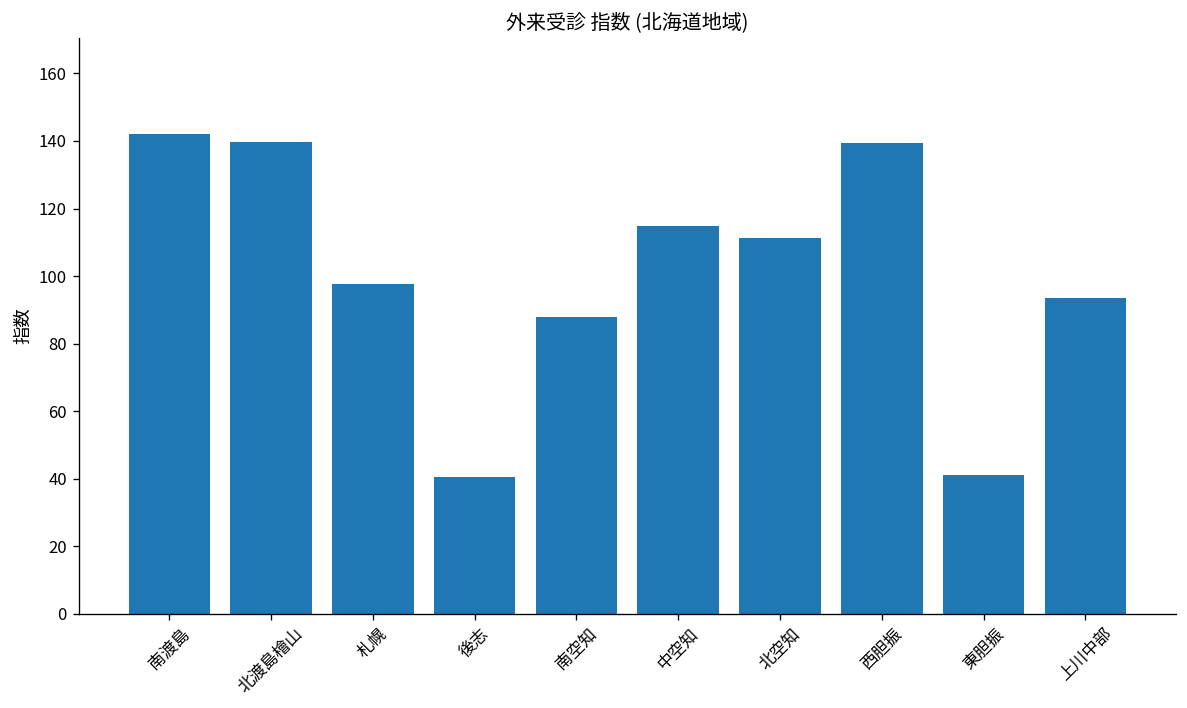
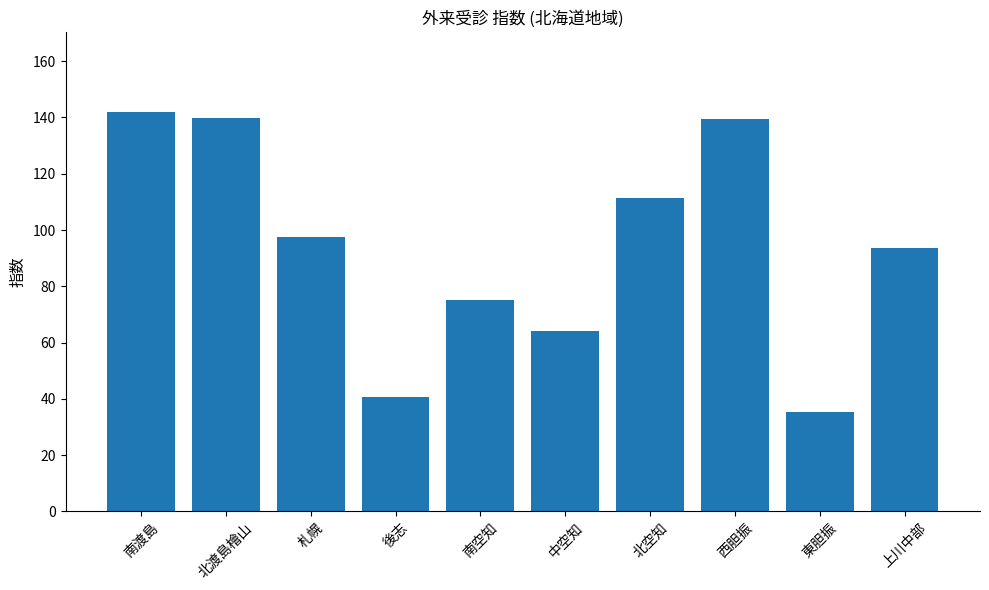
  {
    "南渡島": 142,
    "北渡島檜山": 140,
    "札幌": 98,
    "後志": 41,
-   "南空知": 88,
-   "中空知": 115,
+   "南空知": 75,
+   "中空知": 64,
    "北空知": 111,
    "西胆振": 140,
-   "東胆振": 41,
+   "東胆振": 35,
    "上川中部": 94
  }
